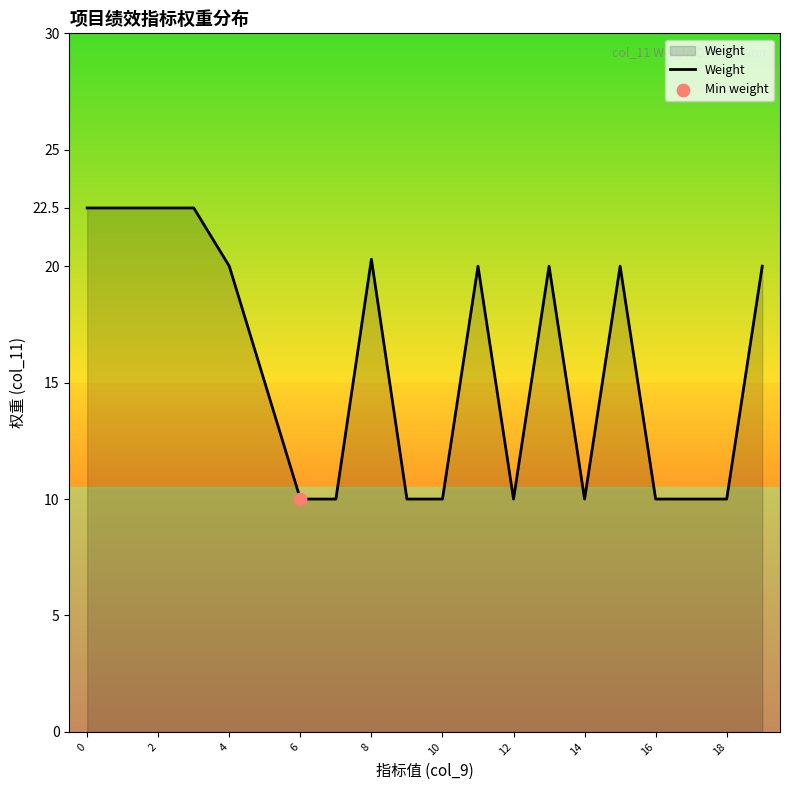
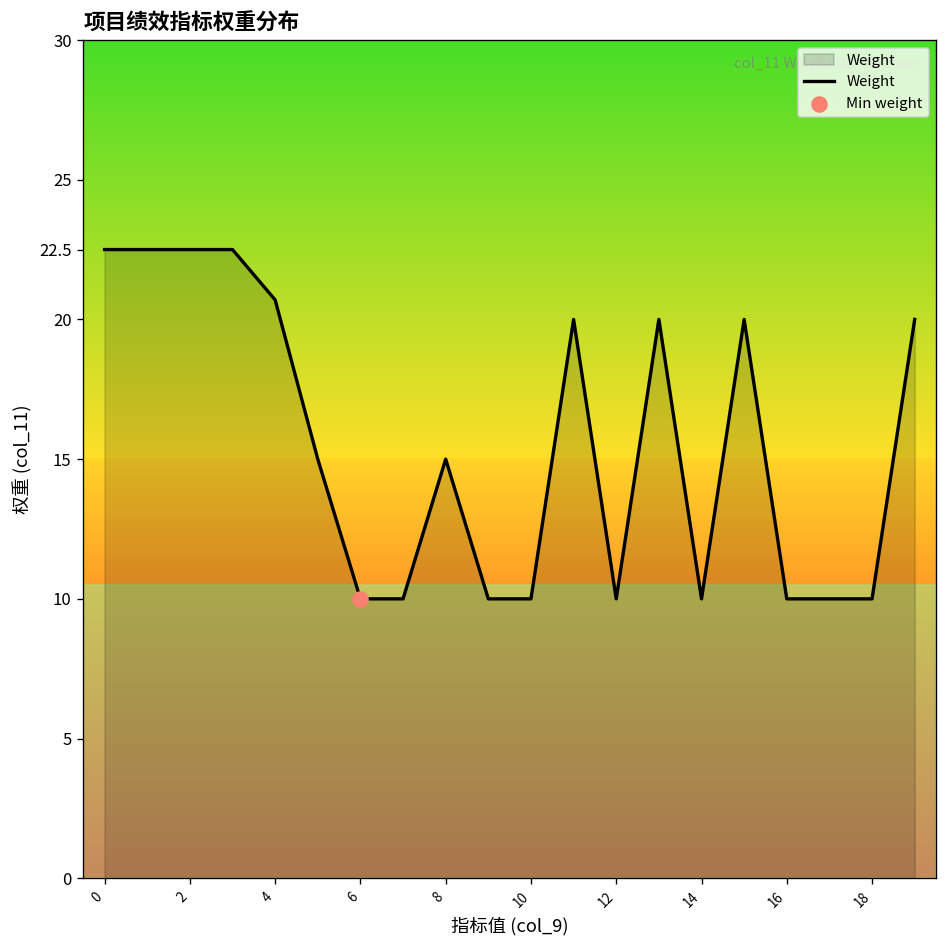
  {
    "Weight": {
      "0": 22.5,
-     "4": 20.0,
-     "8": 20.3
+     "4": 20.7,
+     "8": 15.0
    }
  }
